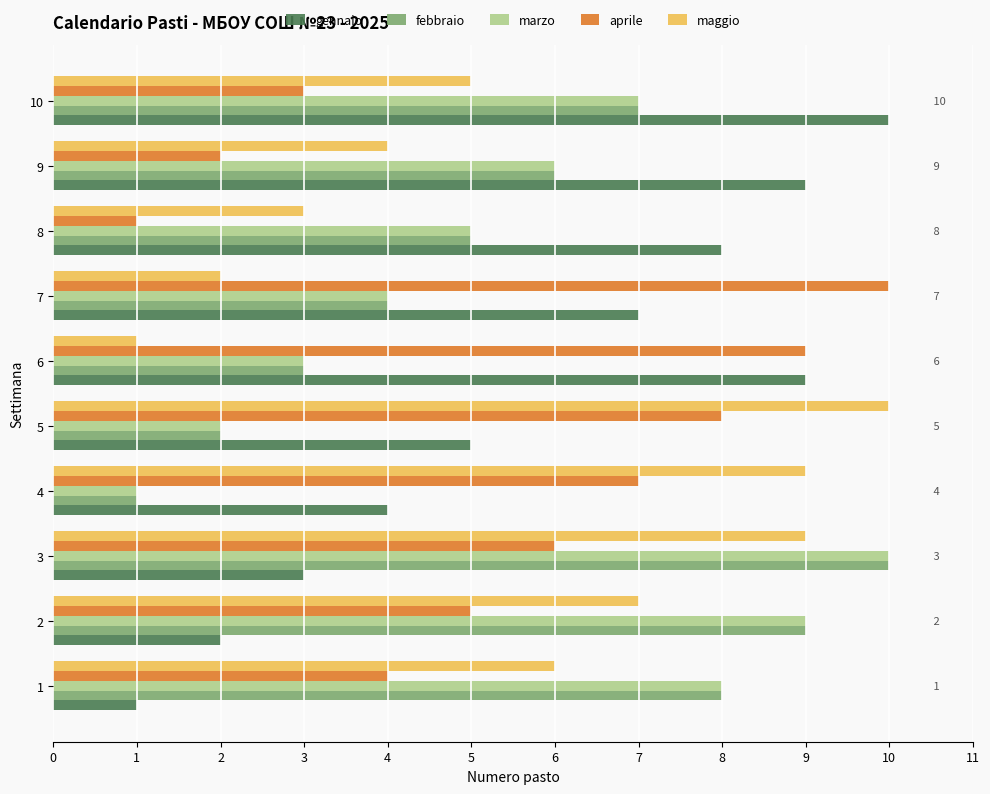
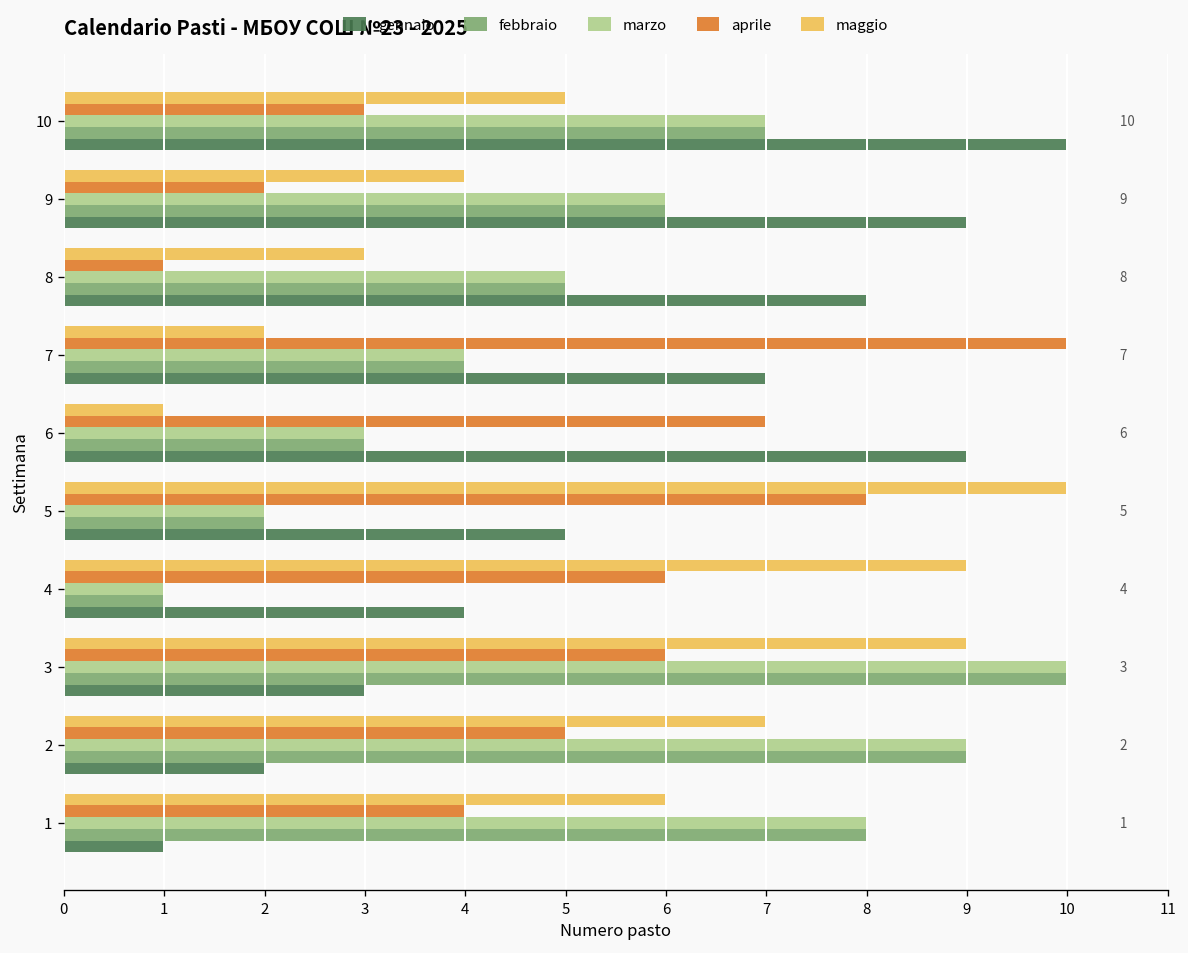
  {
    "gennaio": {
      "10": 10,
      "9": 9,
      "8": 8,
      "7": 7,
      "6": 9,
      "5": 5,
      "4": 4,
      "3": 3,
      "2": 2,
      "1": 1
    },
    "febbraio": {
      "10": 7,
      "9": 6,
      "8": 5,
      "7": 4,
      "6": 3,
      "5": 2,
      "4": 1,
      "3": 10,
      "2": 9,
      "1": 8
    },
    "marzo": {
      "10": 7,
      "9": 6,
      "8": 5,
      "7": 4,
      "6": 3,
      "5": 2,
      "4": 1,
      "3": 10,
      "2": 9,
      "1": 8
    },
    "aprile": {
      "10": 3,
      "9": 2,
      "8": 1,
      "7": 10,
-     "6": 9,
+     "6": 7,
      "5": 8,
-     "4": 7,
+     "4": 6,
      "3": 6,
      "2": 5,
      "1": 4
    },
    "maggio": {
      "10": 5,
      "9": 4,
      "8": 3,
      "7": 2,
      "6": 1,
      "5": 10,
      "4": 9,
      "3": 9,
      "2": 7,
      "1": 6
    }
  }
